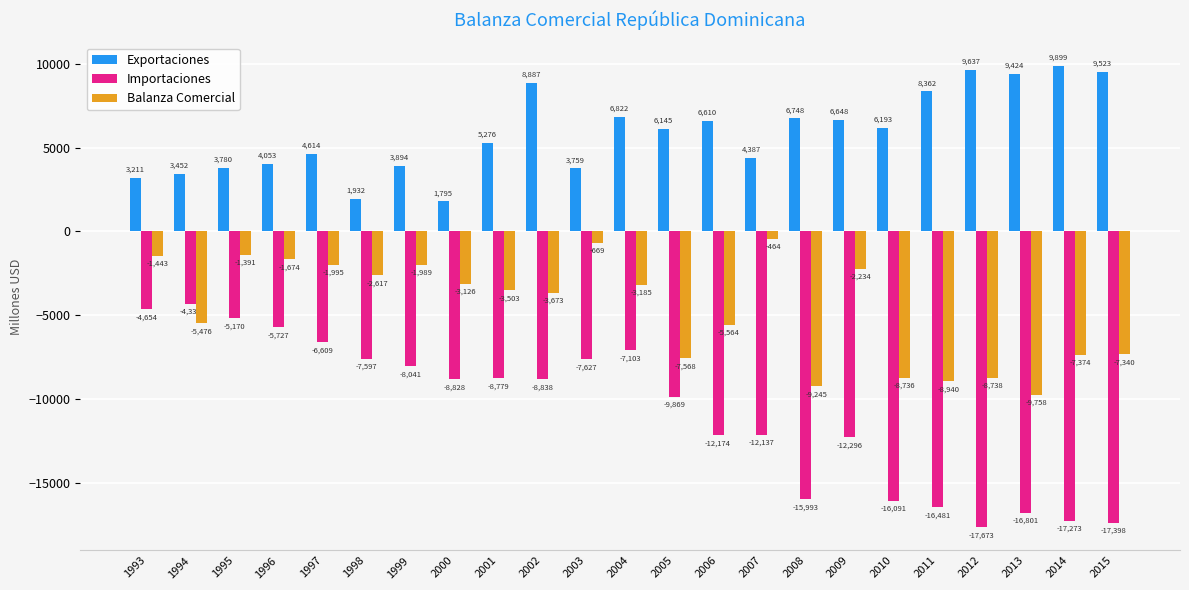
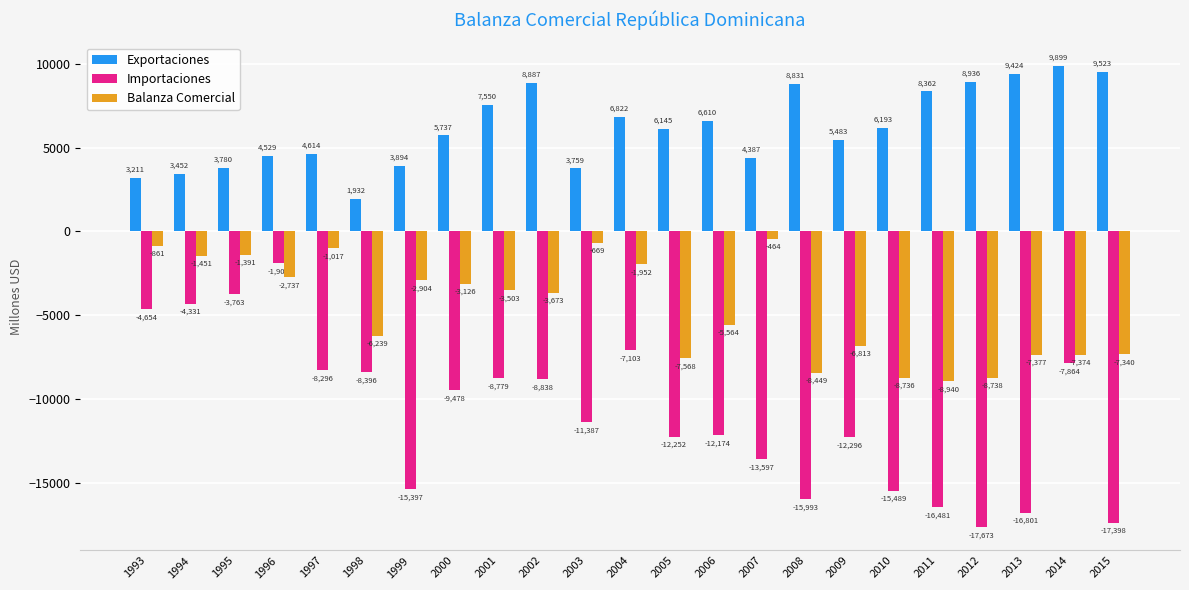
  {
    "Exportaciones": {
      "1993": "3,211",
      "1994": "3,452",
      "1995": "3,780",
-     "1996": "4,053",
+     "1996": "4,529",
      "1997": "4,614",
      "1998": "1,932",
      "1999": "3,894",
-     "2000": "1,795",
-     "2001": "5,276",
+     "2000": "5,737",
+     "2001": "7,550",
      "2002": "8,887",
      "2003": "3,759",
      "2004": "6,822",
      "2005": "6,145",
      "2006": "6,610",
      "2007": "4,387",
-     "2008": "6,748",
-     "2009": "6,648",
+     "2008": "8,831",
+     "2009": "5,483",
      "2010": "6,193",
      "2011": "8,362",
-     "2012": "9,637",
+     "2012": "8,936",
      "2013": "9,424",
      "2014": "9,899",
      "2015": "9,523"
    },
    "Importaciones": {
      "1993": "-4,654",
      "1994": "-4,331",
-     "1995": "-5,170",
-     "1996": "-5,727",
-     "1997": "-6,609",
-     "1998": "-7,597",
-     "1999": "-8,041",
-     "2000": "-8,828",
+     "1995": "-3,763",
+     "1996": "-1,903",
+     "1997": "-8,296",
+     "1998": "-8,396",
+     "1999": "-15,397",
+     "2000": "-9,478",
      "2001": "-8,779",
      "2002": "-8,838",
-     "2003": "-7,627",
+     "2003": "-11,387",
      "2004": "-7,103",
-     "2005": "-9,869",
+     "2005": "-12,252",
      "2006": "-12,174",
-     "2007": "-12,137",
+     "2007": "-13,597",
      "2008": "-15,993",
      "2009": "-12,296",
-     "2010": "-16,091",
+     "2010": "-15,489",
      "2011": "-16,481",
      "2012": "-17,673",
      "2013": "-16,801",
-     "2014": "-17,273",
+     "2014": "-7,864",
      "2015": "-17,398"
    },
    "Balanza Comercial": {
-     "1993": "-1,443",
-     "1994": "-5,476",
+     "1993": "-861",
+     "1994": "-1,451",
      "1995": "-1,391",
-     "1996": "-1,674",
-     "1997": "-1,995",
-     "1998": "-2,617",
-     "1999": "-1,989",
+     "1996": "-2,737",
+     "1997": "-1,017",
+     "1998": "-6,239",
+     "1999": "-2,904",
      "2000": "-3,126",
      "2001": "-3,503",
      "2002": "-3,673",
      "2003": "-669",
-     "2004": "-3,185",
+     "2004": "-1,952",
      "2005": "-7,568",
      "2006": "-5,564",
      "2007": "-464",
-     "2008": "-9,245",
-     "2009": "-2,234",
+     "2008": "-8,449",
+     "2009": "-6,813",
      "2010": "-8,736",
      "2011": "-8,940",
      "2012": "-8,738",
-     "2013": "-9,758",
+     "2013": "-7,377",
      "2014": "-7,374",
      "2015": "-7,340"
    }
  }
